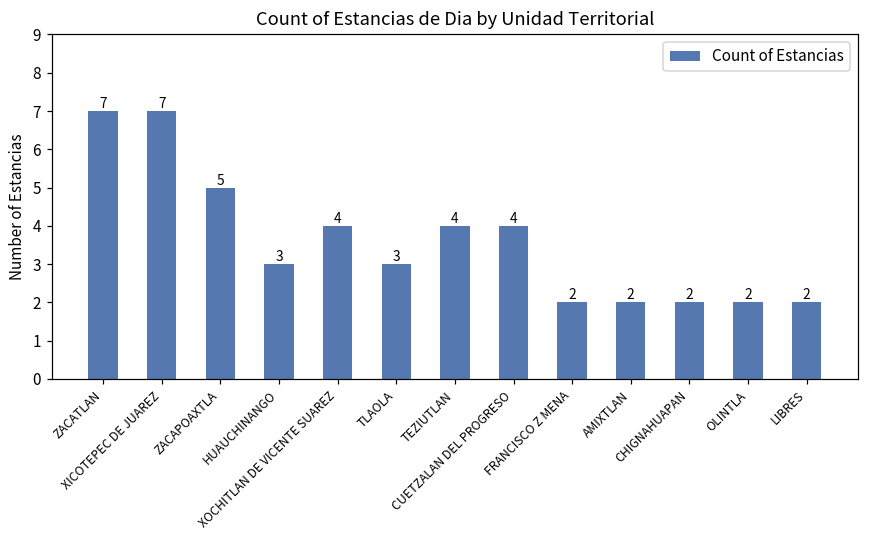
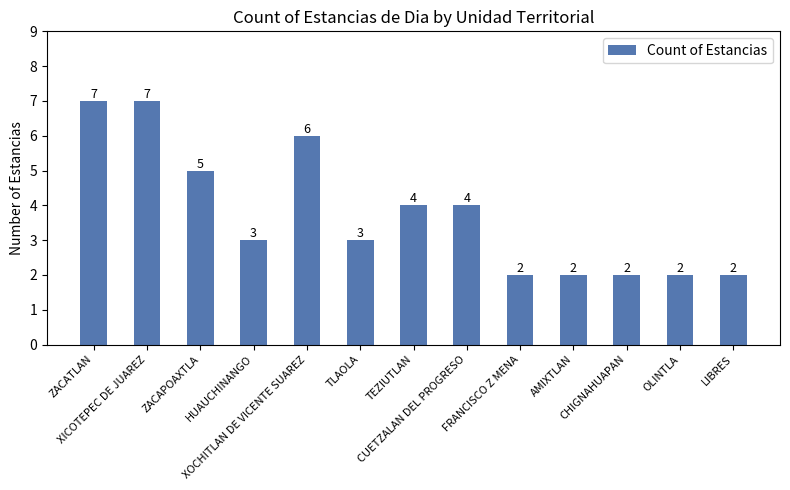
  {
    "ZACATLAN": 7,
    "XICOTEPEC DE JUAREZ": 7,
    "ZACAPOAXTLA": 5,
    "HUAUCHINANGO": 3,
-   "XOCHITLAN DE VICENTE SUAREZ": 4,
+   "XOCHITLAN DE VICENTE SUAREZ": 6,
    "TLAOLA": 3,
    "TEZIUTLAN": 4,
    "CUETZALAN DEL PROGRESO": 4,
    "FRANCISCO Z MENA": 2,
    "AMIXTLAN": 2,
    "CHIGNAHUAPAN": 2,
    "OLINTLA": 2,
    "LIBRES": 2
  }
